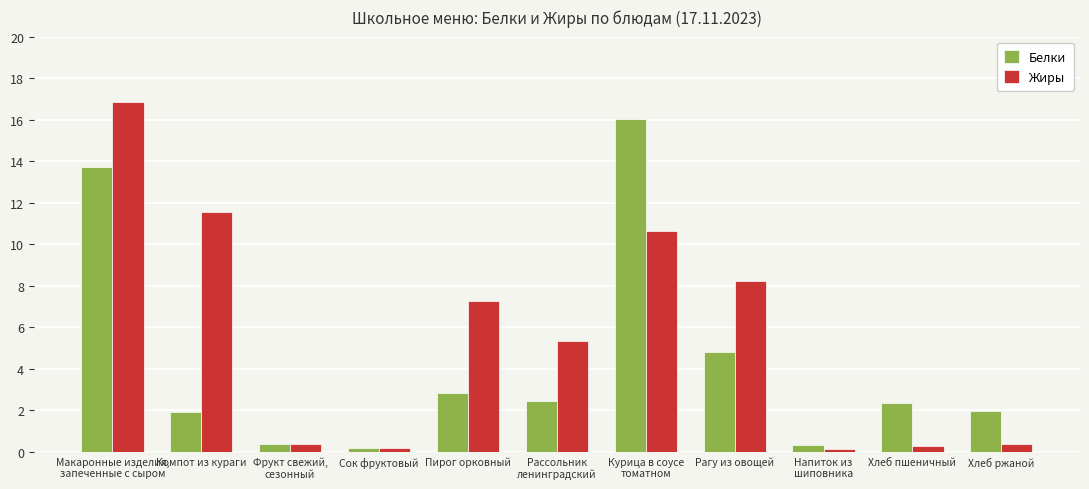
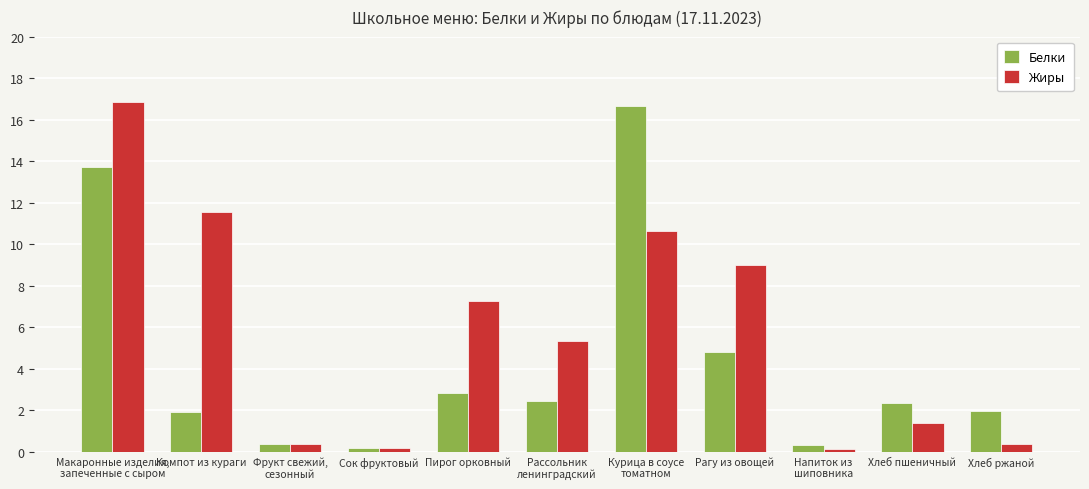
  {
    "Белки": {
      "Макаронные изделия, запеченные с сыром": 13.7,
      "Компот из кураги": 1.9,
      "Фрукт свежий, сезонный": 0.4,
      "Сок фруктовый": 0.2,
      "Пирог орковный": 2.8,
      "Рассольник ленинградский": 2.5,
-     "Курица в соусе томатном": 16.0,
+     "Курица в соусе томатном": 16.7,
      "Рагу из овощей": 4.8,
      "Напиток из шиповника": 0.3,
      "Хлеб пшеничный": 2.4,
      "Хлеб ржаной": 2.0
    },
    "Жиры": {
      "Макаронные изделия, запеченные с сыром": 16.8,
      "Компот из кураги": 11.6,
      "Фрукт свежий, сезонный": 0.4,
      "Сок фруктовый": 0.2,
      "Пирог орковный": 7.3,
      "Рассольник ленинградский": 5.4,
      "Курица в соусе томатном": 10.7,
-     "Рагу из овощей": 8.2,
+     "Рагу из овощей": 9.0,
      "Напиток из шиповника": 0.1,
-     "Хлеб пшеничный": 0.3,
+     "Хлеб пшеничный": 1.4,
      "Хлеб ржаной": 0.4
    }
  }
